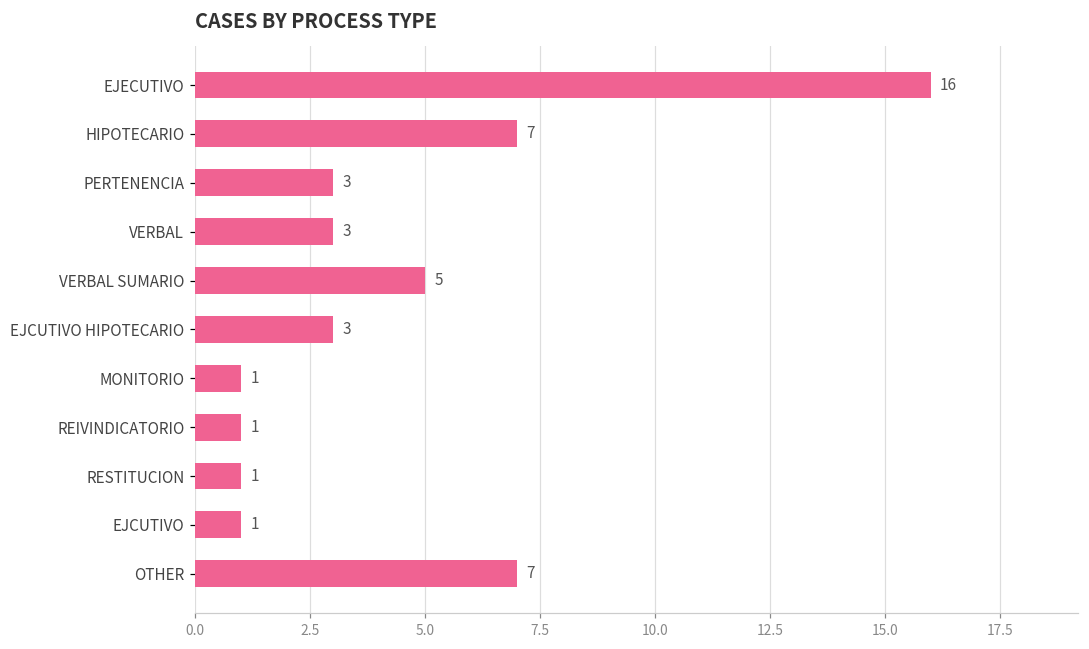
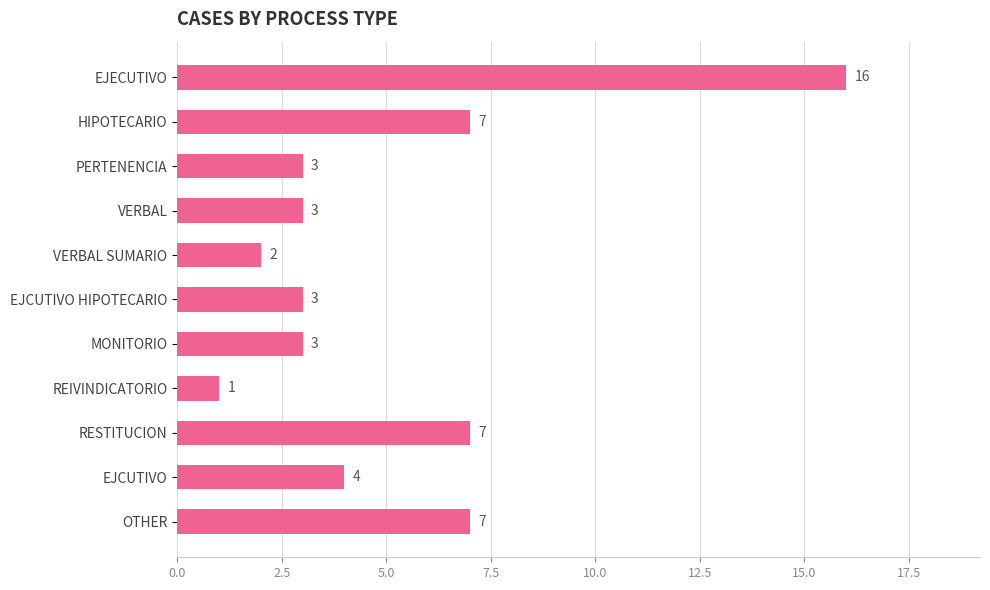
  {
    "EJECUTIVO": 16,
    "HIPOTECARIO": 7,
    "PERTENENCIA": 3,
    "VERBAL": 3,
-   "VERBAL SUMARIO": 5,
+   "VERBAL SUMARIO": 2,
    "EJCUTIVO HIPOTECARIO": 3,
-   "MONITORIO": 1,
+   "MONITORIO": 3,
    "REIVINDICATORIO": 1,
-   "RESTITUCION": 1,
-   "EJCUTIVO": 1,
+   "RESTITUCION": 7,
+   "EJCUTIVO": 4,
    "OTHER": 7
  }
